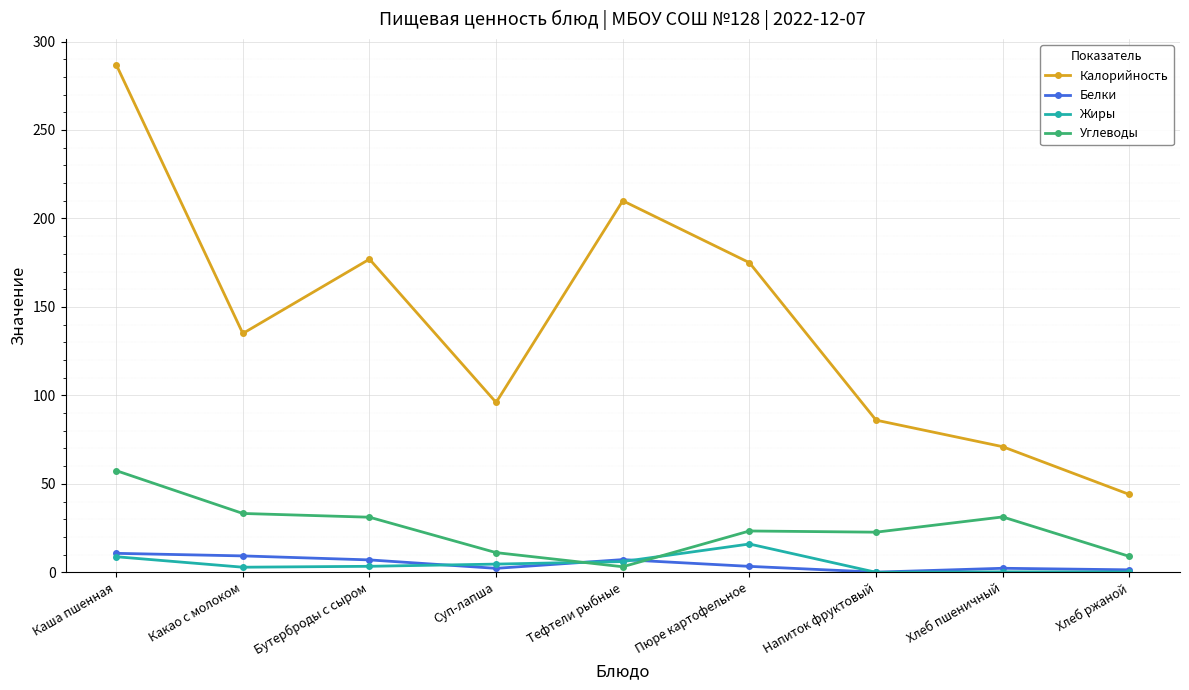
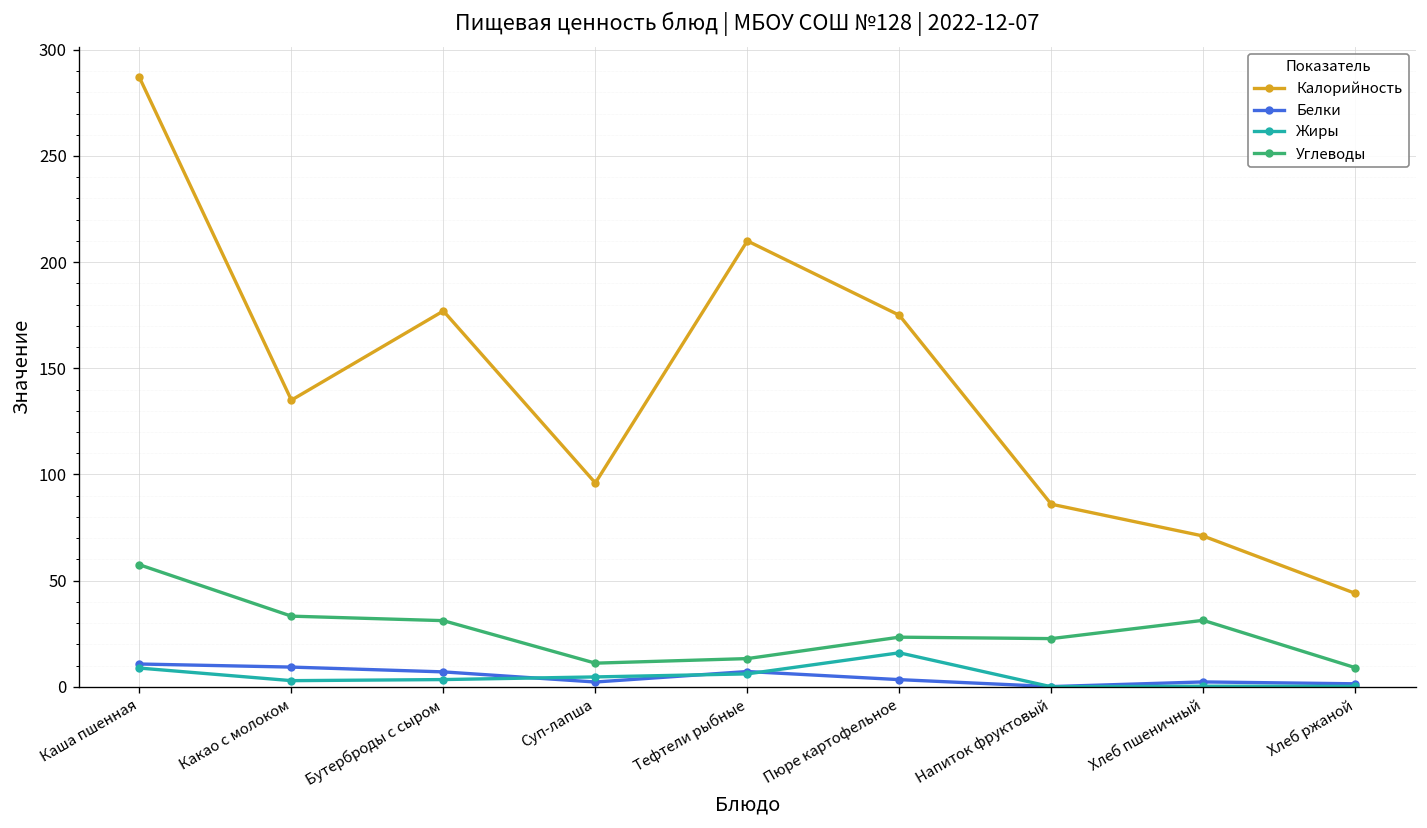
  {
    "Калорийность": {
      "Каша пшенная": 287,
      "Какао с молоком": 135,
      "Бутерброды с сыром": 177,
      "Суп-лапша": 96,
      "Тефтели рыбные": 210,
      "Пюре картофельное": 175,
      "Напиток фруктовый": 86,
      "Хлеб пшеничный": 71,
      "Хлеб ржаной": 44
    },
    "Белки": {
      "Каша пшенная": 11,
      "Какао с молоком": 9,
      "Бутерброды с сыром": 7,
      "Суп-лапша": 2,
      "Пюре картофельное": 3,
      "Хлеб пшеничный": 2
    },
    "Жиры": {
      "Каша пшенная": 9,
      "Какао с молоком": 3,
      "Бутерброды с сыром": 3,
      "Суп-лапша": 5,
      "Пюре картофельное": 16,
      "Хлеб пшеничный": 0
    },
    "Углеводы": {
      "Каша пшенная": 57,
      "Какао с молоком": 33,
      "Бутерброды с сыром": 31,
      "Суп-лапша": 11,
-     "Тефтели рыбные": 3,
+     "Тефтели рыбные": 13,
      "Пюре картофельное": 23,
      "Напиток фруктовый": 23,
      "Хлеб пшеничный": 31,
      "Хлеб ржаной": 9
    }
  }
